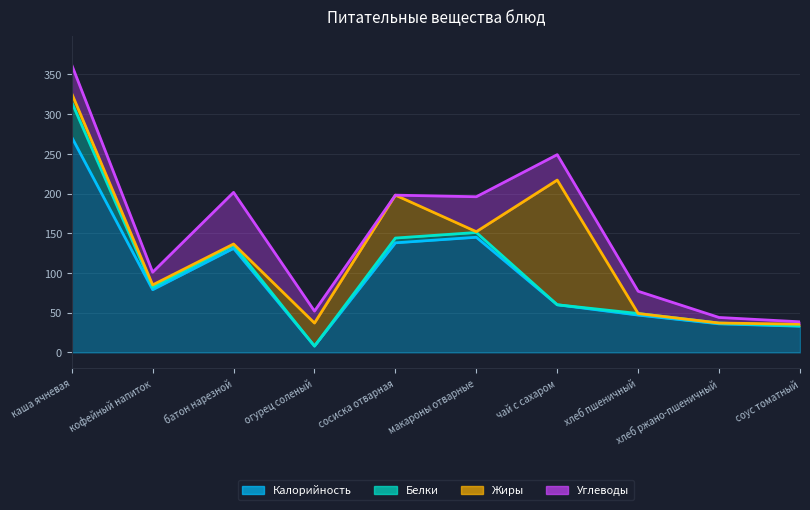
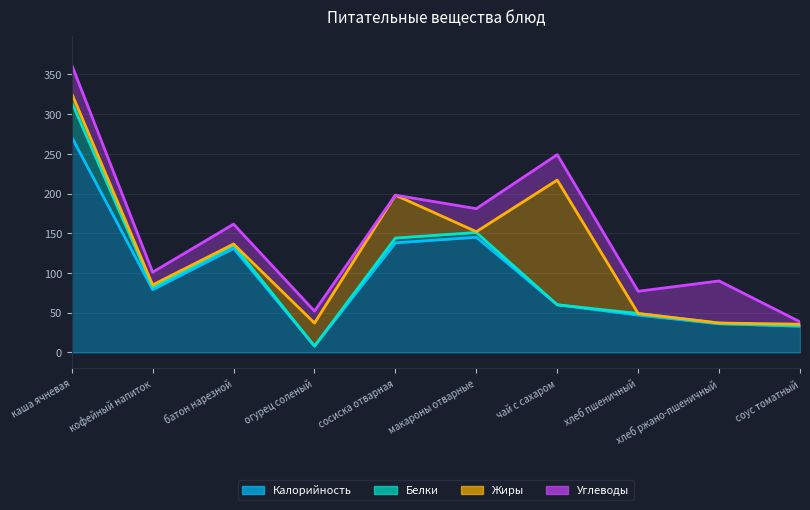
  {
    "Жиры": {
      "каша ячневая": 10,
      "огурец соленый": 30,
      "чай с сахаром": 160
    },
    "Углеводы": {
      "каша ячневая": 40,
      "кофейный напиток": 20,
-     "батон нарезной": 70,
+     "батон нарезной": 30,
      "огурец соленый": 20,
-     "макароны отварные": 40,
+     "макароны отварные": 30,
      "чай с сахаром": 30,
      "хлеб пшеничный": 30,
-     "хлеб ржано-пшеничный": 10
+     "хлеб ржано-пшеничный": 50
    }
  }
